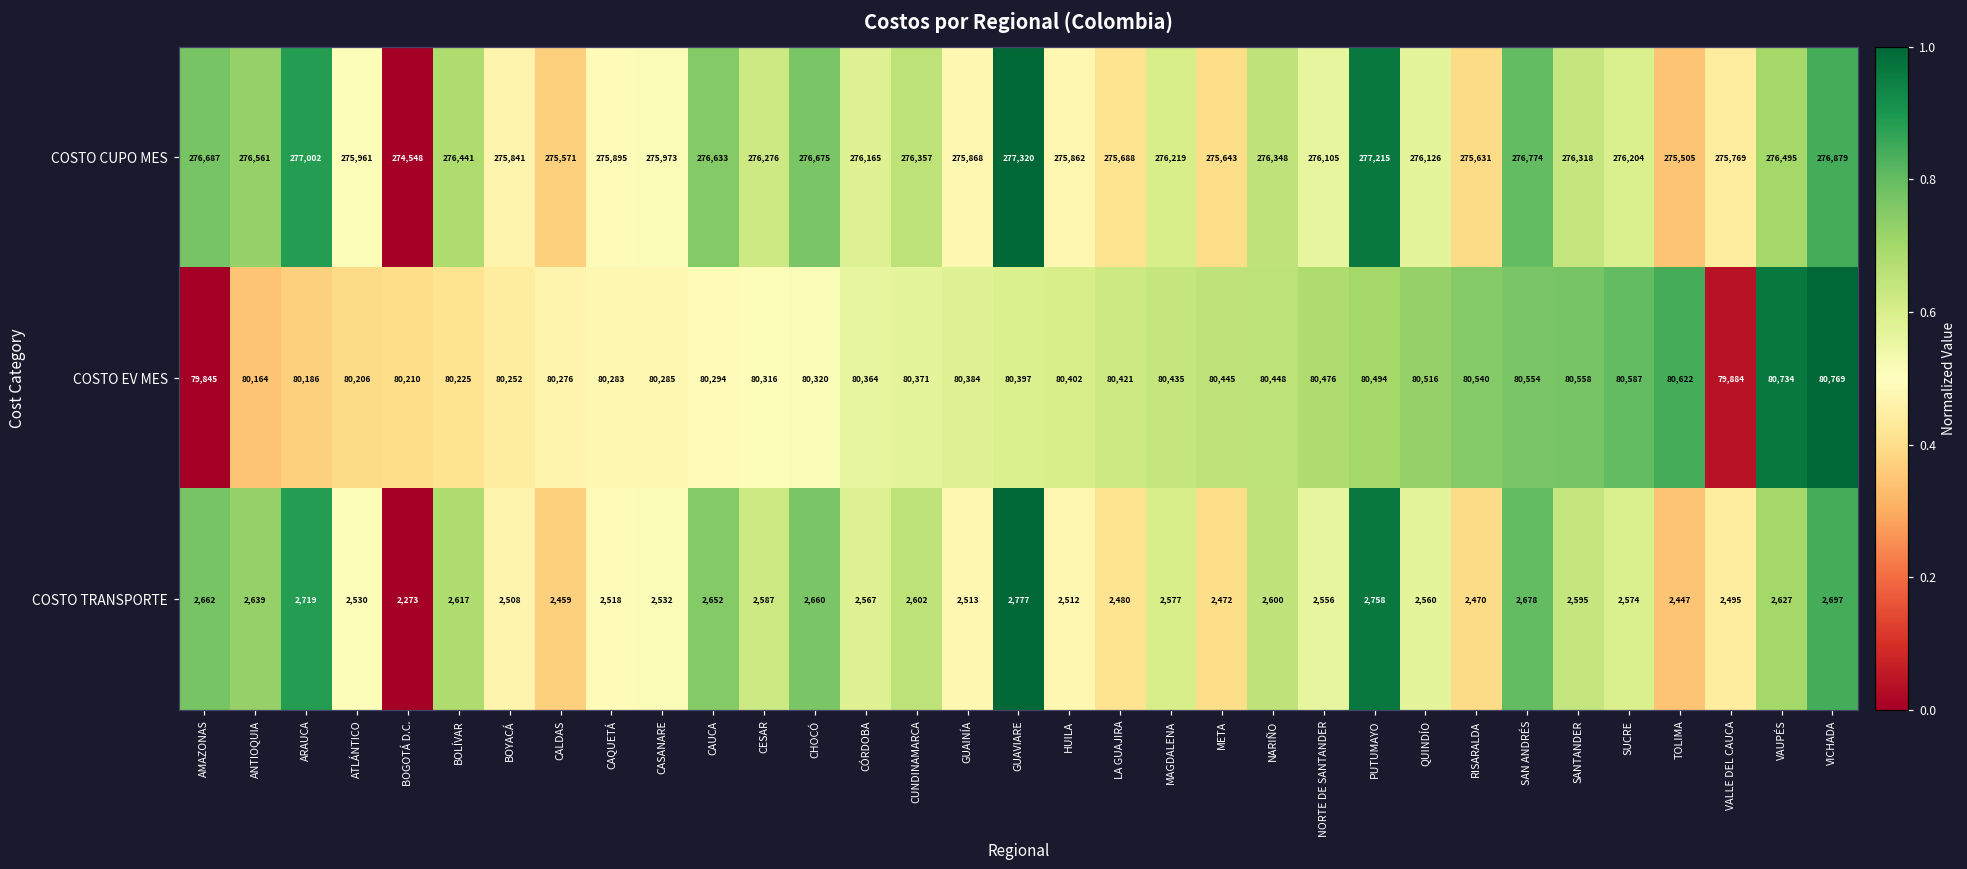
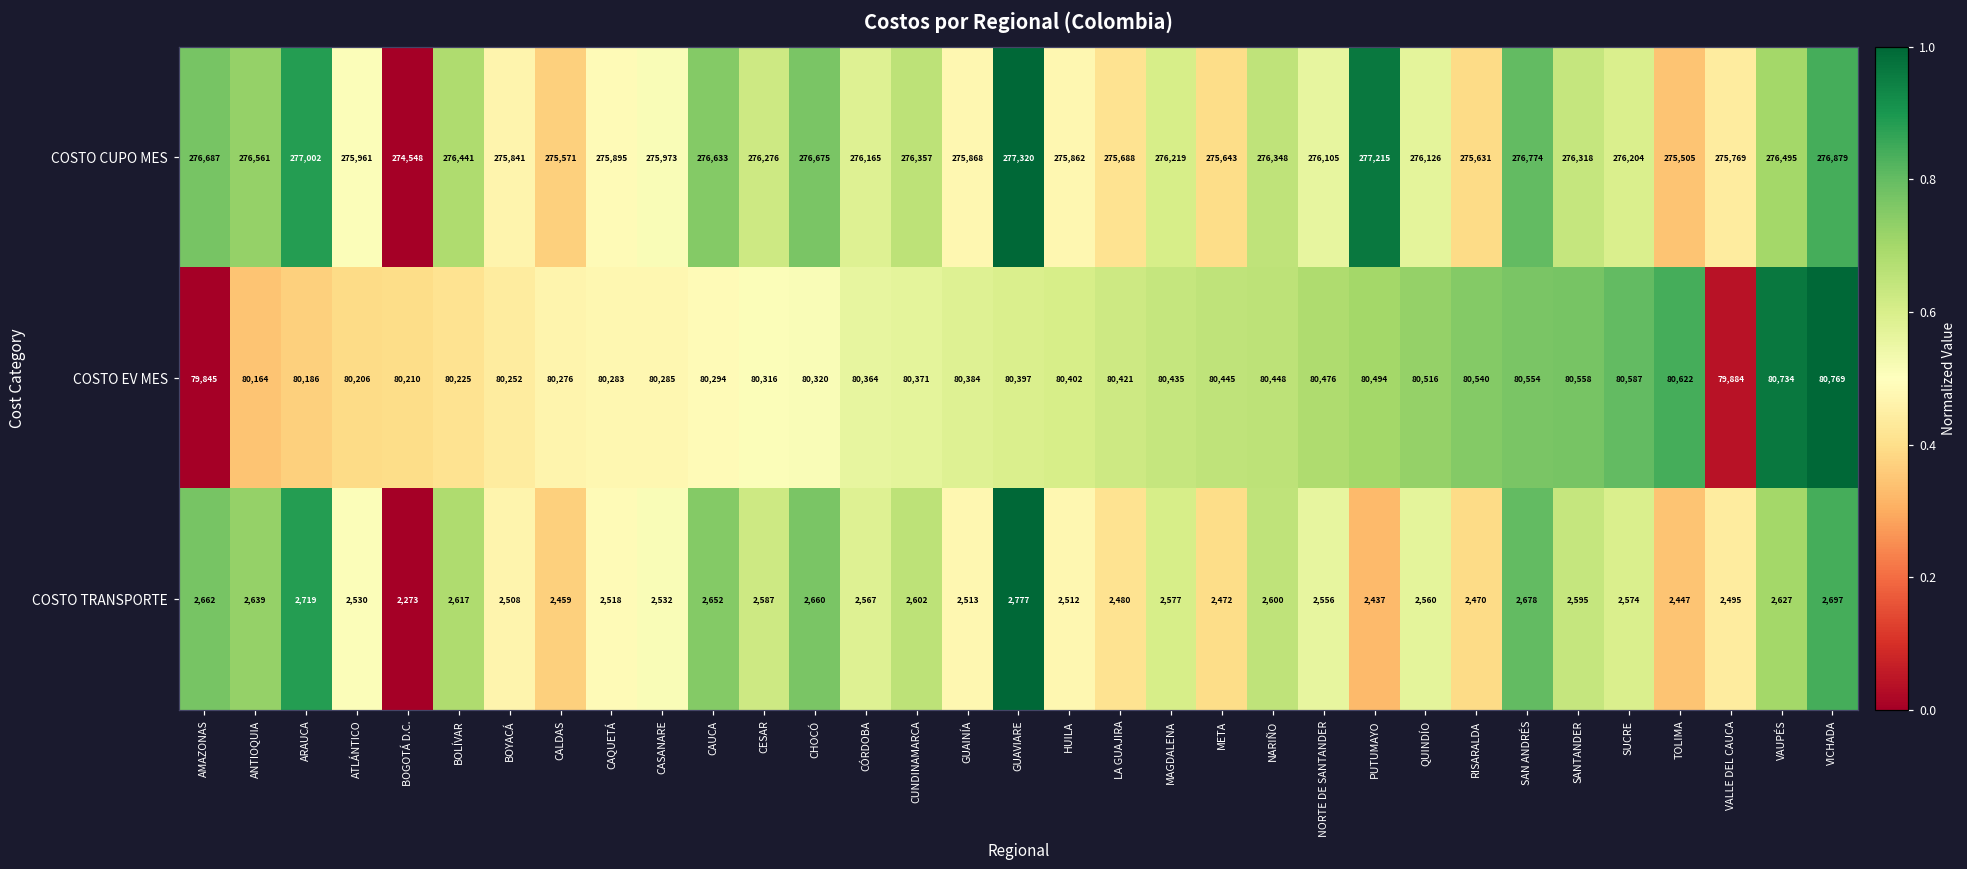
  {
    "COSTO CUPO MES": {
      "AMAZONAS": "276,687",
      "ANTIOQUIA": "276,561",
      "ARAUCA": "277,002",
      "ATLÁNTICO": "275,961",
      "BOGOTÁ D.C.": "274,548",
      "BOLÍVAR": "276,441",
      "BOYACÁ": "275,841",
      "CALDAS": "275,571",
      "CAQUETÁ": "275,895",
      "CASANARE": "275,973",
      "CAUCA": "276,633",
      "CESAR": "276,276",
      "CHOCÓ": "276,675",
      "CÓRDOBA": "276,165",
      "CUNDINAMARCA": "276,357",
      "GUAINÍA": "275,868",
      "GUAVIARE": "277,320",
      "HUILA": "275,862",
      "LA GUAJIRA": "275,688",
      "MAGDALENA": "276,219",
      "META": "275,643",
      "NARIÑO": "276,348",
      "NORTE DE SANTANDER": "276,105",
      "PUTUMAYO": "277,215",
      "QUINDÍO": "276,126",
      "RISARALDA": "275,631",
      "SAN ANDRÉS": "276,774",
      "SANTANDER": "276,318",
      "SUCRE": "276,204",
      "TOLIMA": "275,505",
      "VALLE DEL CAUCA": "275,769",
      "VAUPÉS": "276,495",
      "VICHADA": "276,879"
    },
    "COSTO EV MES": {
      "AMAZONAS": "79,845",
      "ANTIOQUIA": "80,164",
      "ARAUCA": "80,186",
      "ATLÁNTICO": "80,206",
      "BOGOTÁ D.C.": "80,210",
      "BOLÍVAR": "80,225",
      "BOYACÁ": "80,252",
      "CALDAS": "80,276",
      "CAQUETÁ": "80,283",
      "CASANARE": "80,285",
      "CAUCA": "80,294",
      "CESAR": "80,316",
      "CHOCÓ": "80,320",
      "CÓRDOBA": "80,364",
      "CUNDINAMARCA": "80,371",
      "GUAINÍA": "80,384",
      "GUAVIARE": "80,397",
      "HUILA": "80,402",
      "LA GUAJIRA": "80,421",
      "MAGDALENA": "80,435",
      "META": "80,445",
      "NARIÑO": "80,448",
      "NORTE DE SANTANDER": "80,476",
      "PUTUMAYO": "80,494",
      "QUINDÍO": "80,516",
      "RISARALDA": "80,540",
      "SAN ANDRÉS": "80,554",
      "SANTANDER": "80,558",
      "SUCRE": "80,587",
      "TOLIMA": "80,622",
      "VALLE DEL CAUCA": "79,884",
      "VAUPÉS": "80,734",
      "VICHADA": "80,769"
    },
    "COSTO TRANSPORTE": {
      "AMAZONAS": "2,662",
      "ANTIOQUIA": "2,639",
      "ARAUCA": "2,719",
      "ATLÁNTICO": "2,530",
      "BOGOTÁ D.C.": "2,273",
      "BOLÍVAR": "2,617",
      "BOYACÁ": "2,508",
      "CALDAS": "2,459",
      "CAQUETÁ": "2,518",
      "CASANARE": "2,532",
      "CAUCA": "2,652",
      "CESAR": "2,587",
      "CHOCÓ": "2,660",
      "CÓRDOBA": "2,567",
      "CUNDINAMARCA": "2,602",
      "GUAINÍA": "2,513",
      "GUAVIARE": "2,777",
      "HUILA": "2,512",
      "LA GUAJIRA": "2,480",
      "MAGDALENA": "2,577",
      "META": "2,472",
      "NARIÑO": "2,600",
      "NORTE DE SANTANDER": "2,556",
-     "PUTUMAYO": "2,758",
+     "PUTUMAYO": "2,437",
      "QUINDÍO": "2,560",
      "RISARALDA": "2,470",
      "SAN ANDRÉS": "2,678",
      "SANTANDER": "2,595",
      "SUCRE": "2,574",
      "TOLIMA": "2,447",
      "VALLE DEL CAUCA": "2,495",
      "VAUPÉS": "2,627",
      "VICHADA": "2,697"
    }
  }
